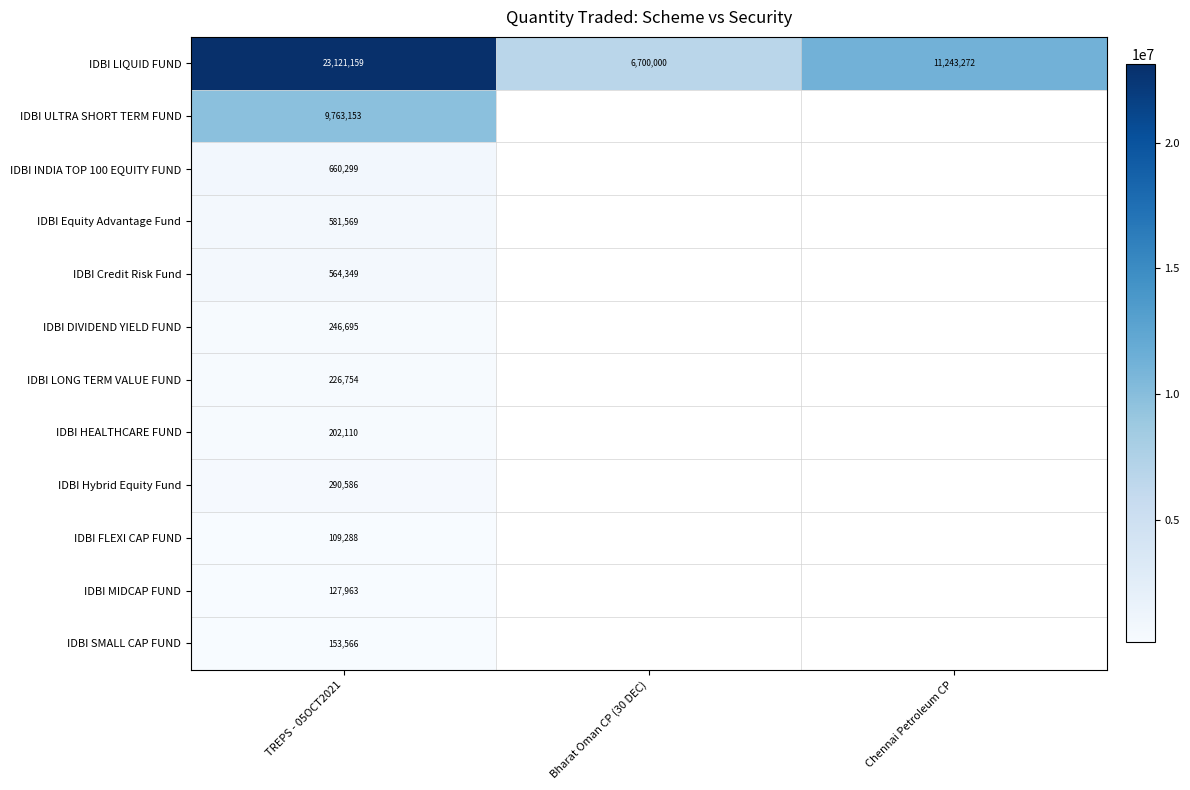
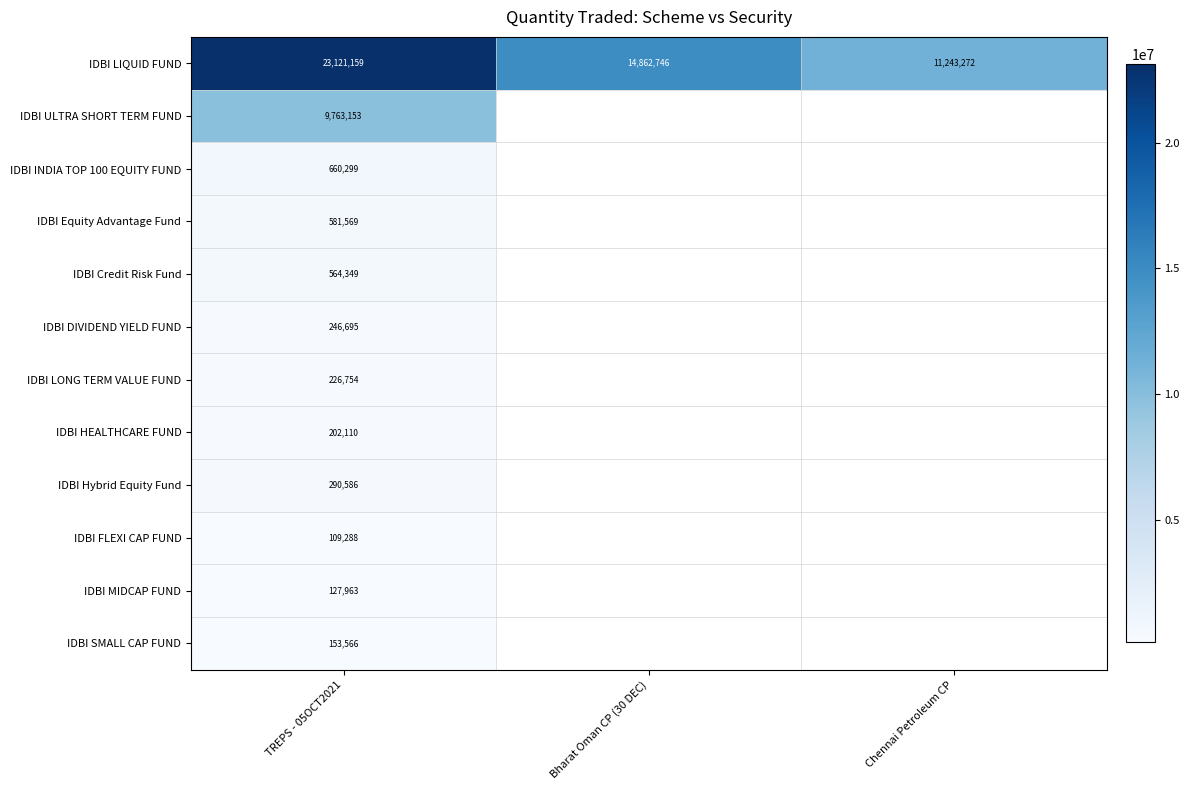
  {
    "IDBI LIQUID FUND": {
      "TREPS - 05OCT2021": "23,121,159",
-     "Bharat Oman CP (30 DEC)": "6,700,000",
+     "Bharat Oman CP (30 DEC)": "14,862,746",
      "Chennai Petroleum CP": "11,243,272"
    },
    "IDBI ULTRA SHORT TERM FUND": {
      "TREPS - 05OCT2021": "9,763,153"
    },
    "IDBI INDIA TOP 100 EQUITY FUND": {
      "TREPS - 05OCT2021": "660,299"
    },
    "IDBI Equity Advantage Fund": {
      "TREPS - 05OCT2021": "581,569"
    },
    "IDBI Credit Risk Fund": {
      "TREPS - 05OCT2021": "564,349"
    },
    "IDBI DIVIDEND YIELD FUND": {
      "TREPS - 05OCT2021": "246,695"
    },
    "IDBI LONG TERM VALUE FUND": {
      "TREPS - 05OCT2021": "226,754"
    },
    "IDBI HEALTHCARE FUND": {
      "TREPS - 05OCT2021": "202,110"
    },
    "IDBI Hybrid Equity Fund": {
      "TREPS - 05OCT2021": "290,586"
    },
    "IDBI FLEXI CAP FUND": {
      "TREPS - 05OCT2021": "109,288"
    },
    "IDBI MIDCAP FUND": {
      "TREPS - 05OCT2021": "127,963"
    },
    "IDBI SMALL CAP FUND": {
      "TREPS - 05OCT2021": "153,566"
    }
  }
